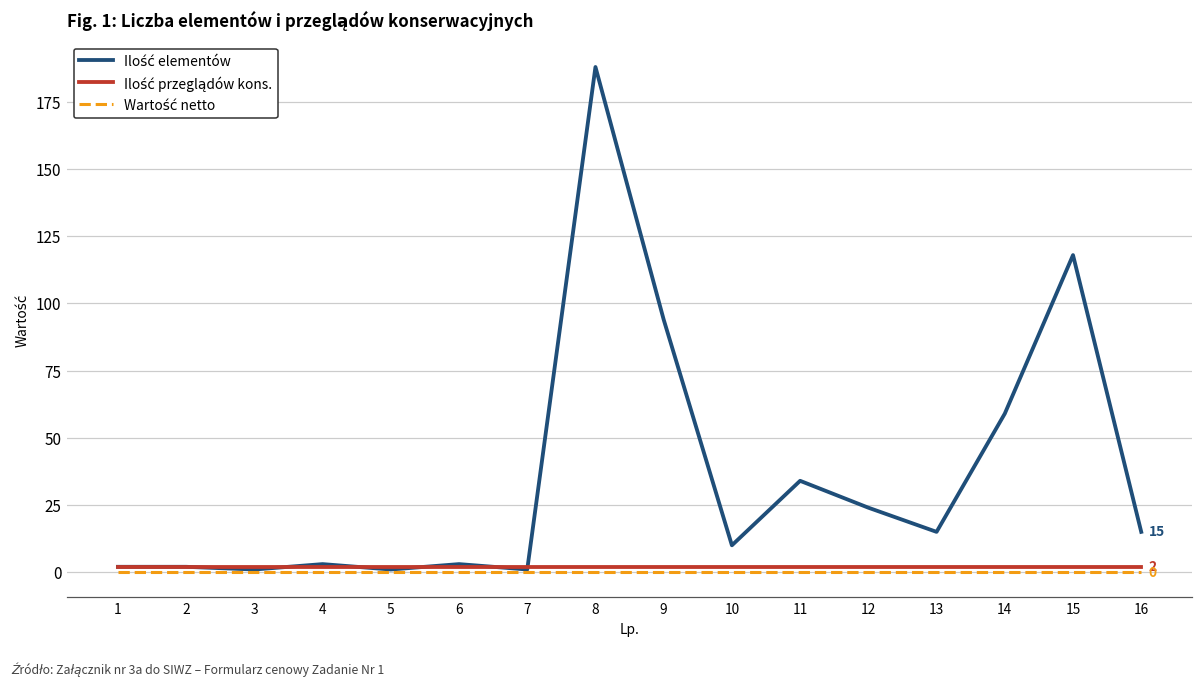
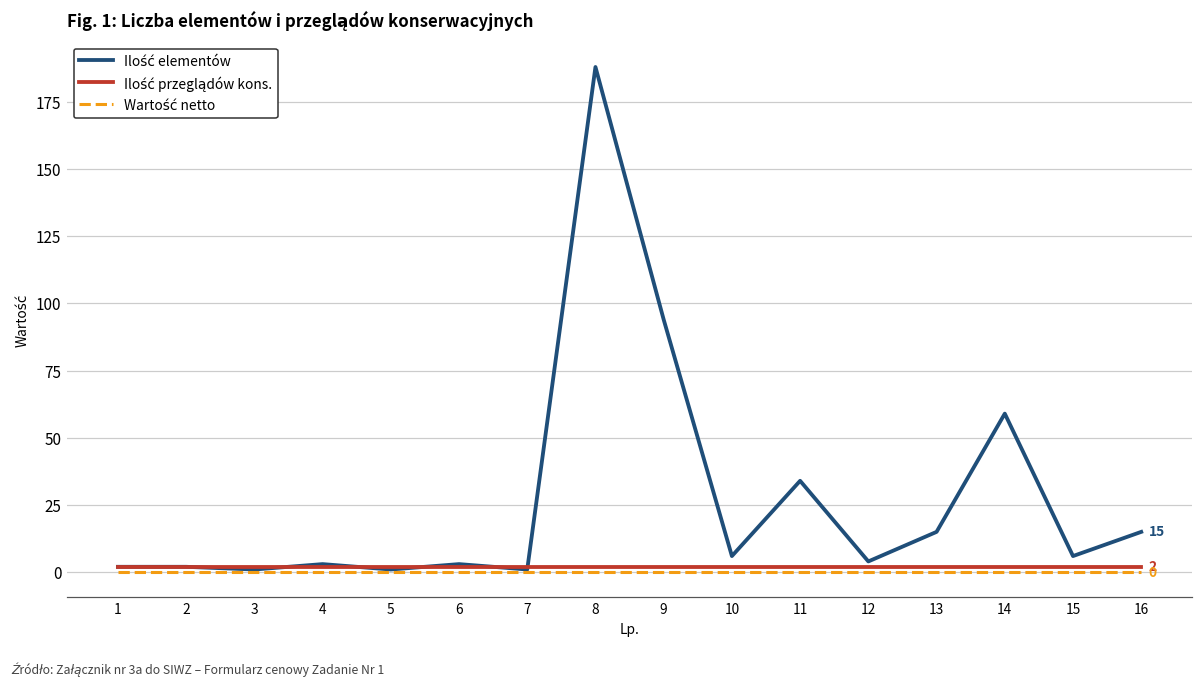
  {
    "Ilość elementów": {
      "8": 188,
      "9": 94,
-     "10": 10,
+     "10": 6,
      "11": 34,
-     "12": 24,
+     "12": 4,
      "13": 15,
      "14": 59,
-     "15": 118
+     "15": 6
    },
    "Ilość przeglądów kons.": {
      "8": 2,
      "9": 2,
      "10": 2,
      "11": 2,
      "12": 2,
      "13": 2,
      "14": 2,
      "15": 2
    },
    "Wartość netto": {
      "1": 0,
      "2": 0,
      "4": 0,
      "6": 0,
      "8": 0,
      "9": 0,
      "10": 0,
      "11": 0,
      "12": 0,
      "13": 0,
      "14": 0,
      "15": 0
    }
  }
